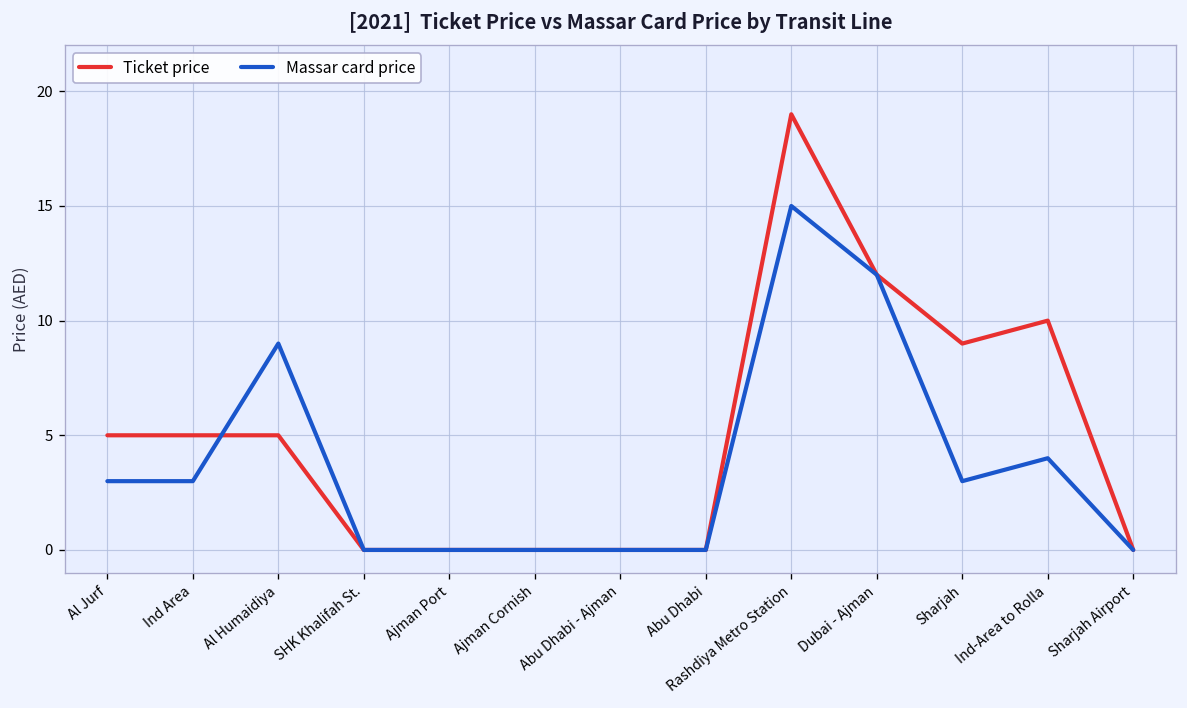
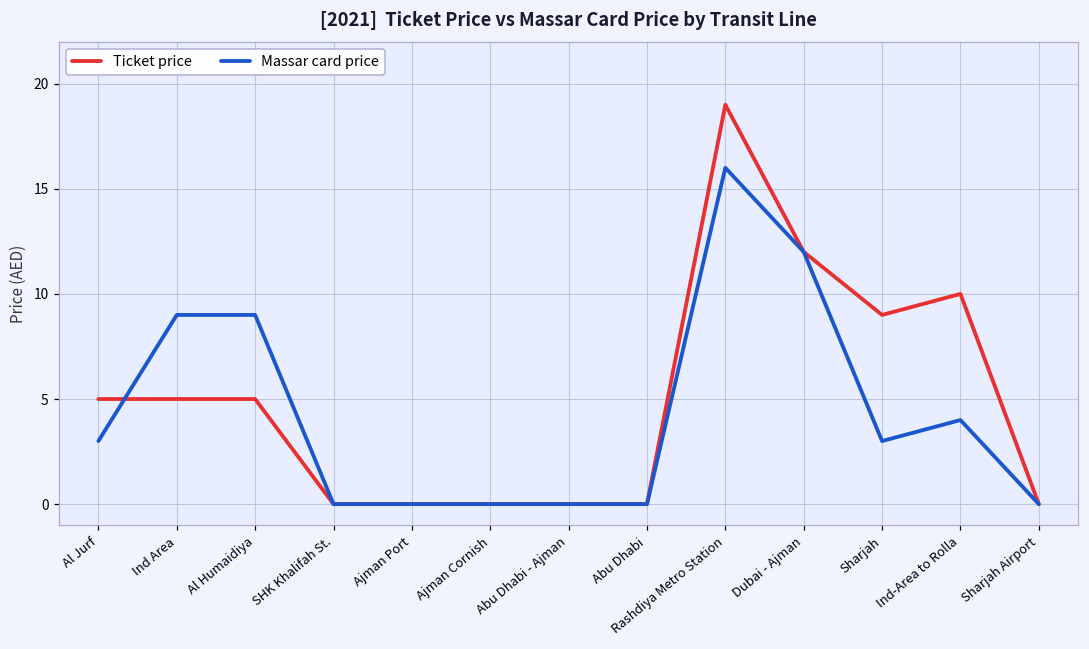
  {
    "Ticket price": {
      "Al Jurf": 5,
      "Ind Area": 5,
      "Al Humaidiya": 5,
      "Rashdiya Metro Station": 19,
      "Sharjah": 9,
      "Ind-Area to Rolla": 10
    },
    "Massar card price": {
      "Al Jurf": 3,
-     "Ind Area": 3,
+     "Ind Area": 9,
      "Al Humaidiya": 9,
-     "Rashdiya Metro Station": 15,
+     "Rashdiya Metro Station": 16,
      "Sharjah": 3,
      "Ind-Area to Rolla": 4
    }
  }
